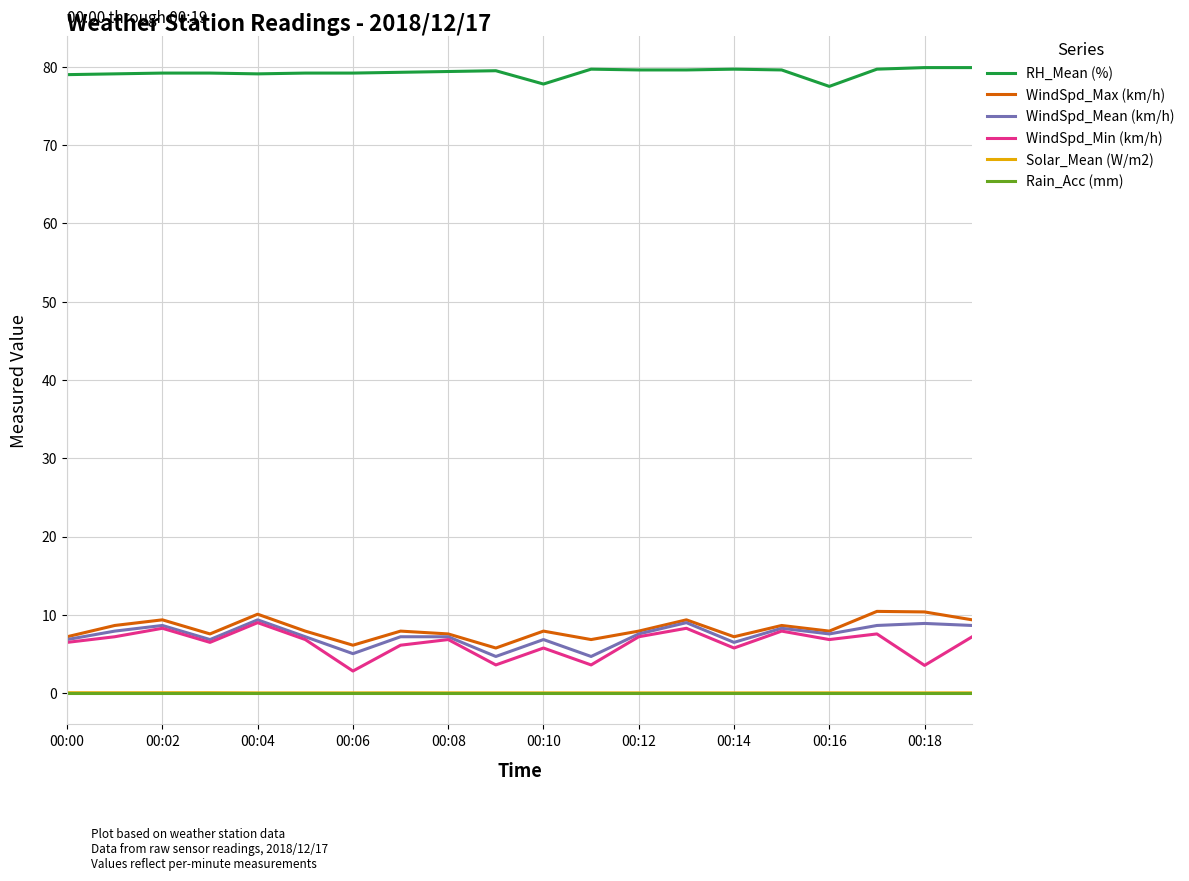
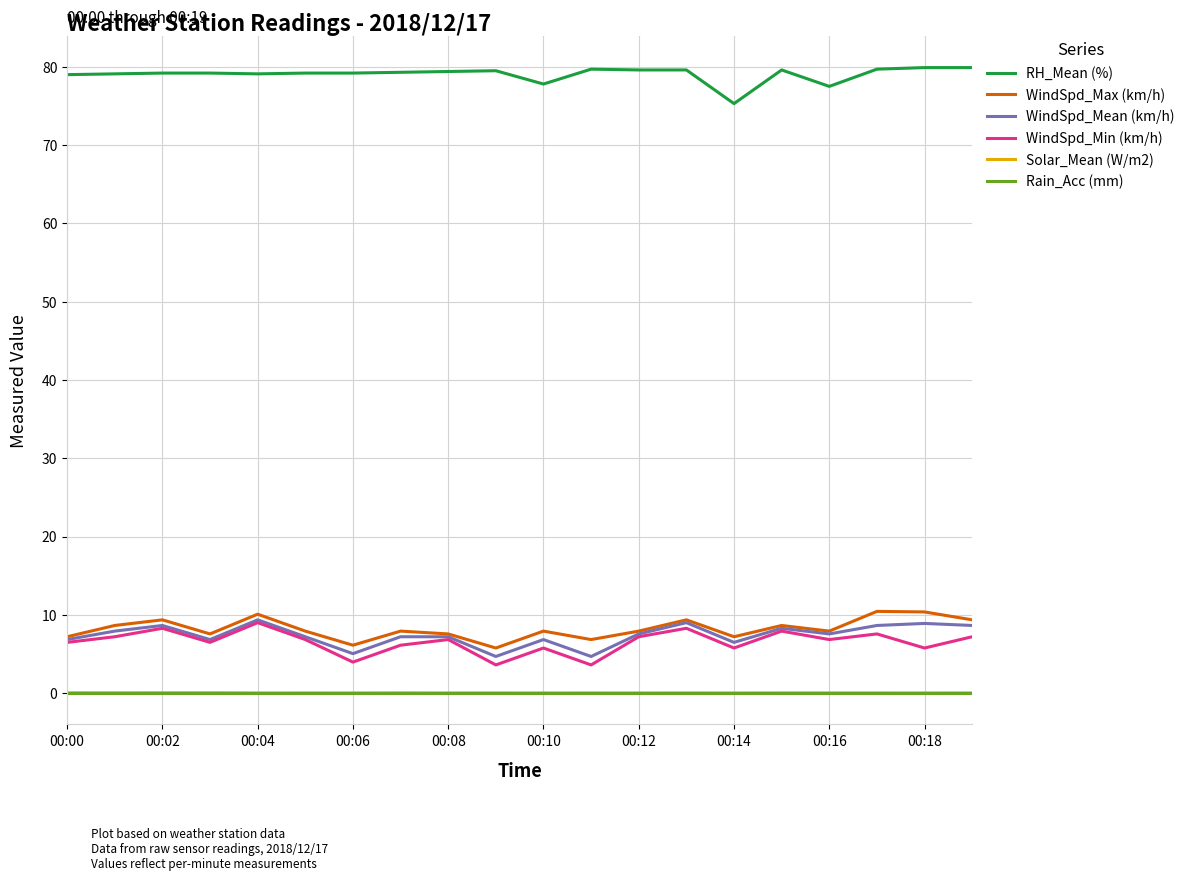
  {
    "RH_Mean (%)": {
      "00:00": 79,
      "00:02": 79,
      "00:04": 79,
      "00:06": 79,
      "00:08": 79,
      "00:10": 78,
      "00:12": 80,
-     "00:14": 80,
+     "00:14": 75,
      "00:16": 78,
      "00:18": 80
    },
    "WindSpd_Max (km/h)": {
      "00:00": 7,
      "00:02": 9,
      "00:04": 10,
      "00:06": 6,
      "00:08": 8,
      "00:10": 8,
      "00:12": 8,
      "00:14": 7,
      "00:16": 8,
      "00:18": 10
    },
    "WindSpd_Mean (km/h)": {
      "00:00": 7,
      "00:02": 9,
      "00:04": 9,
      "00:06": 5,
      "00:08": 7,
      "00:10": 7,
      "00:12": 8,
      "00:14": 6,
      "00:16": 8,
      "00:18": 9
    },
    "WindSpd_Min (km/h)": {
      "00:00": 6,
      "00:02": 8,
      "00:04": 9,
-     "00:06": 3,
+     "00:06": 4,
      "00:08": 7,
      "00:10": 6,
      "00:12": 7,
      "00:14": 6,
      "00:16": 7,
-     "00:18": 4
+     "00:18": 6
    }
  }
